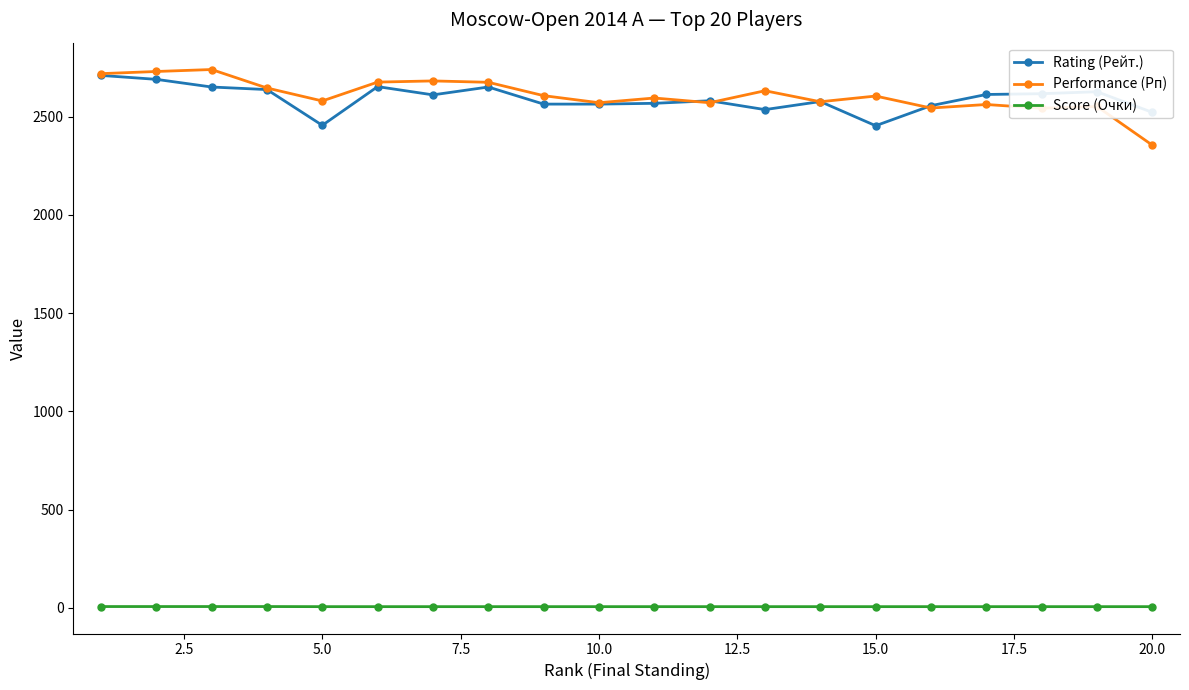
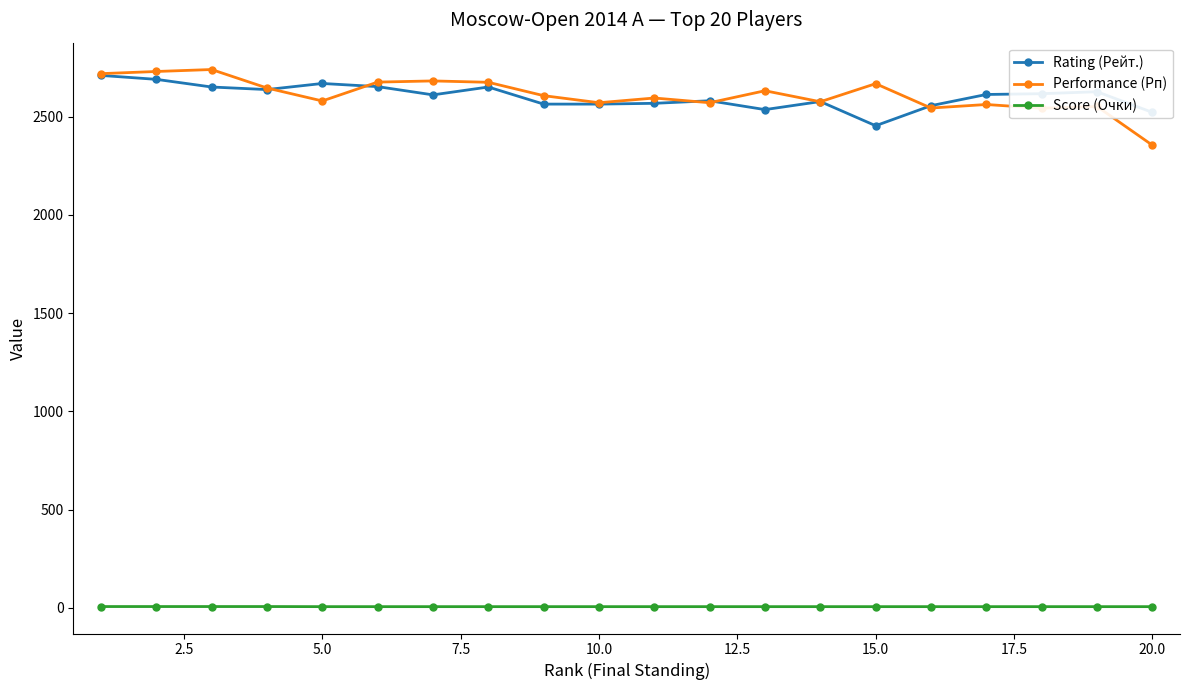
  {
    "Rating (Рейт.)": {
-     "5.0": 2460,
+     "5.0": 2670,
      "15.0": 2450
    },
    "Performance (Рп)": {
      "5.0": 2580,
-     "15.0": 2610,
+     "15.0": 2670,
      "20.0": 2360
    },
    "Score (Очки)": {
      "5.0": 10,
      "10.0": 10,
      "15.0": 10,
      "20.0": 10
    }
  }
